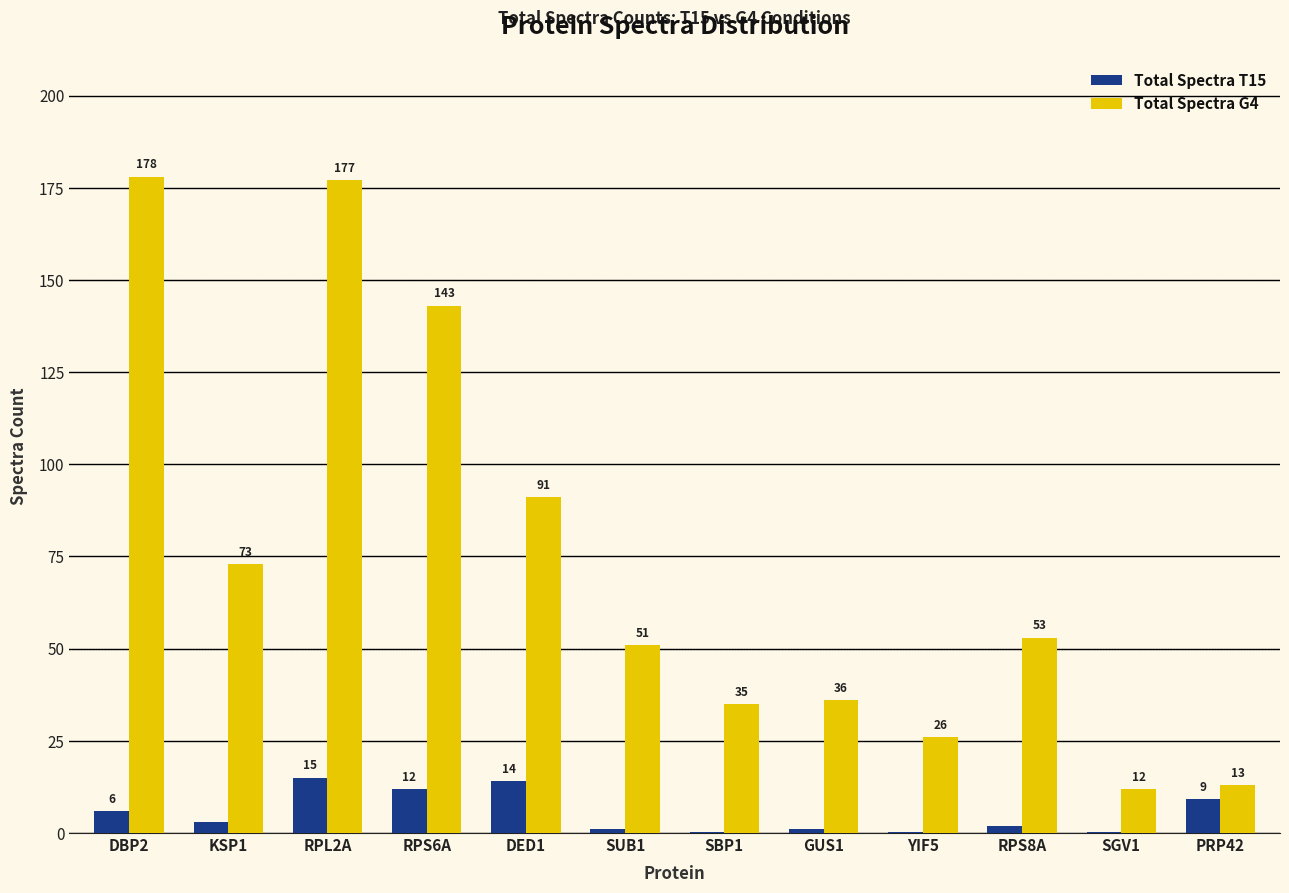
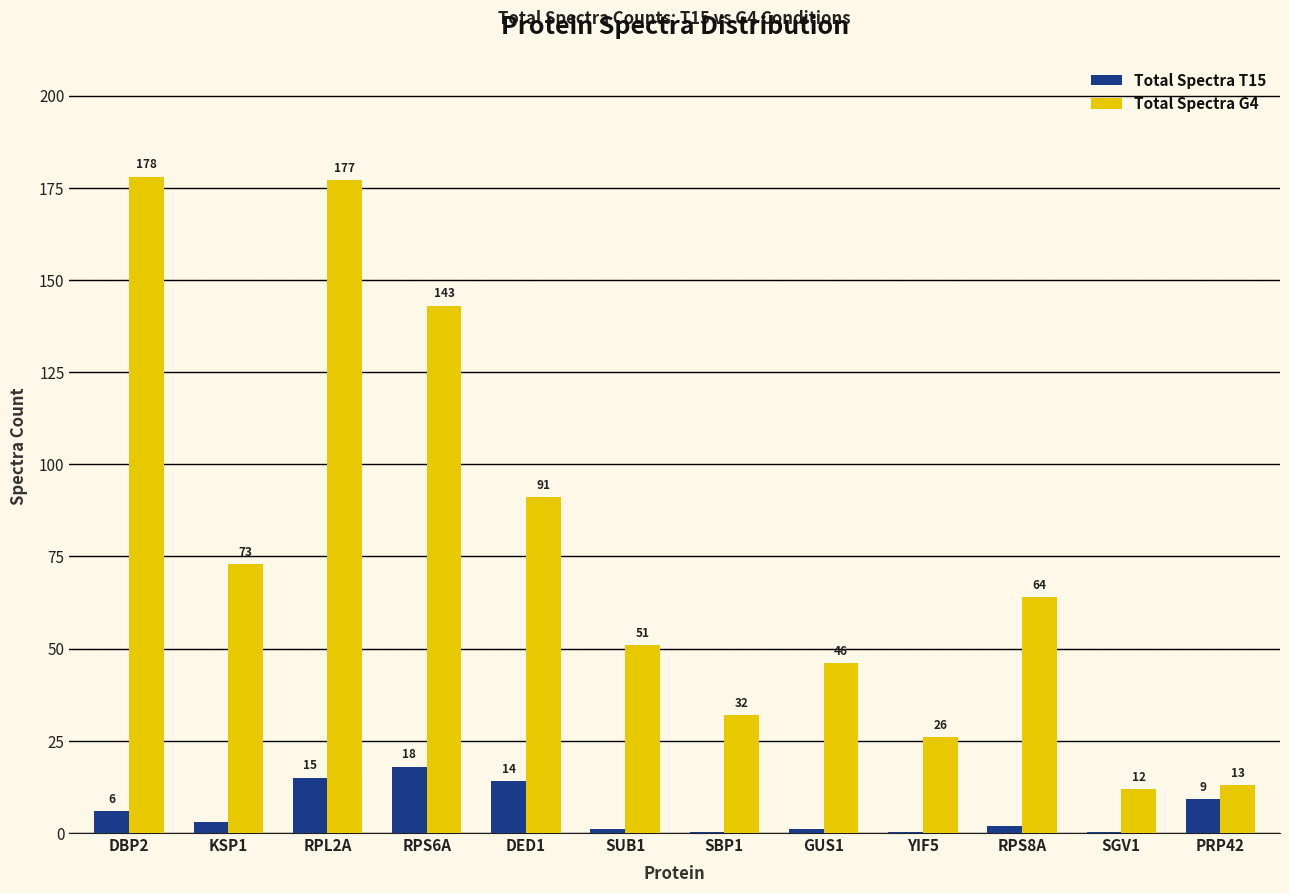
  {
    "Total Spectra T15": {
      "DBP2": 6,
      "RPL2A": 15,
-     "RPS6A": 12,
+     "RPS6A": 18,
      "DED1": 14,
      "PRP42": 9
    },
    "Total Spectra G4": {
      "DBP2": 178,
      "KSP1": 73,
      "RPL2A": 177,
      "RPS6A": 143,
      "DED1": 91,
      "SUB1": 51,
-     "SBP1": 35,
-     "GUS1": 36,
+     "SBP1": 32,
+     "GUS1": 46,
      "YIF5": 26,
-     "RPS8A": 53,
+     "RPS8A": 64,
      "SGV1": 12,
      "PRP42": 13
    }
  }
